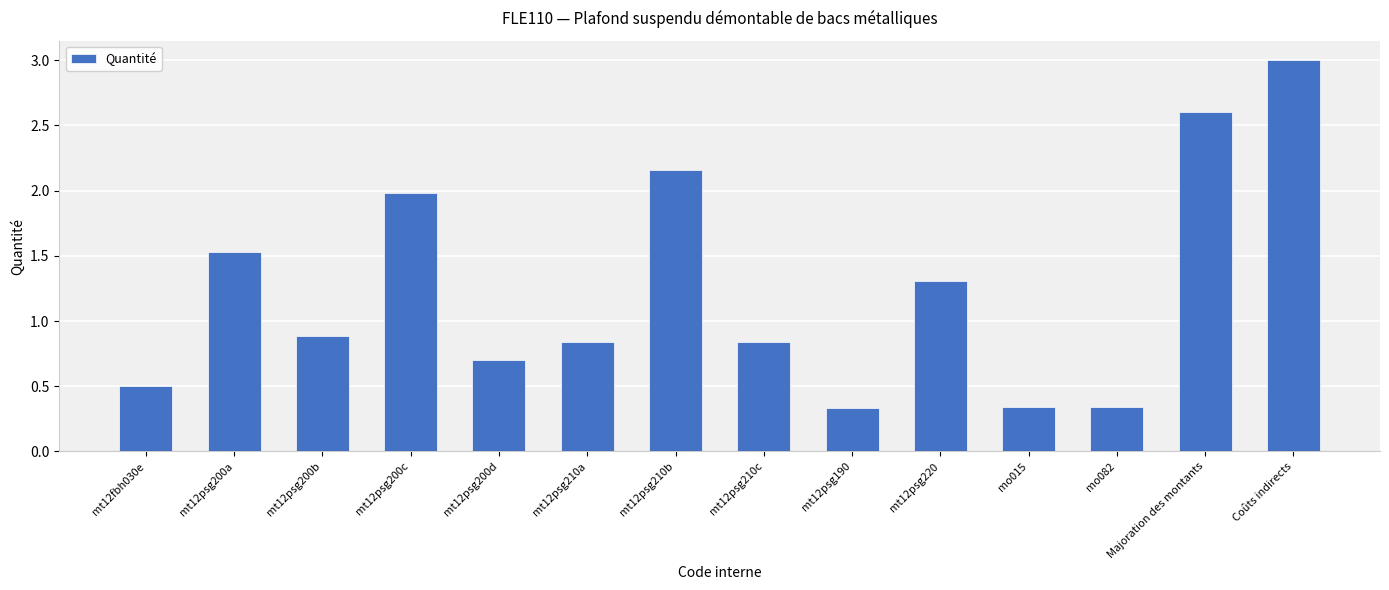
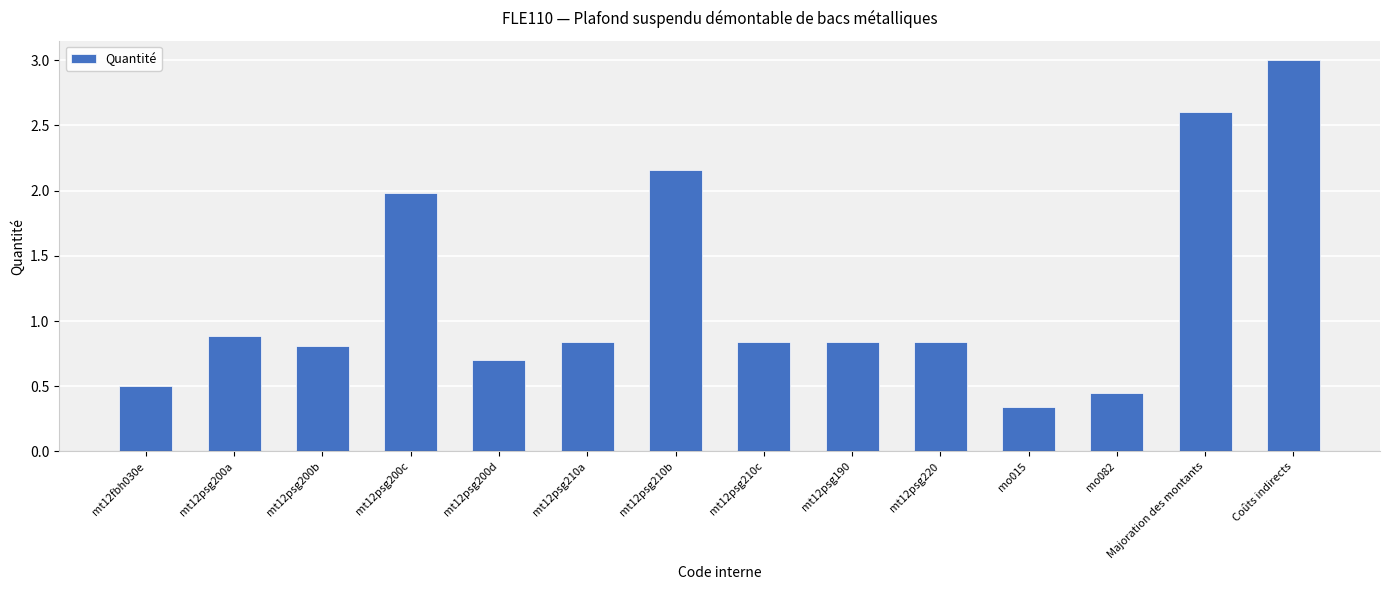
  {
    "mt12fbh030e": 0.50,
-   "mt12psg200a": 1.53,
-   "mt12psg200b": 0.88,
+   "mt12psg200a": 0.88,
+   "mt12psg200b": 0.81,
    "mt12psg200c": 1.98,
    "mt12psg200d": 0.70,
    "mt12psg210a": 0.84,
    "mt12psg210b": 2.16,
    "mt12psg210c": 0.84,
-   "mt12psg190": 0.33,
-   "mt12psg220": 1.31,
+   "mt12psg190": 0.84,
+   "mt12psg220": 0.84,
    "mo015": 0.34,
-   "mo082": 0.34,
+   "mo082": 0.45,
    "Majoration des montants": 2.60,
    "Coûts indirects": 3.00
  }
